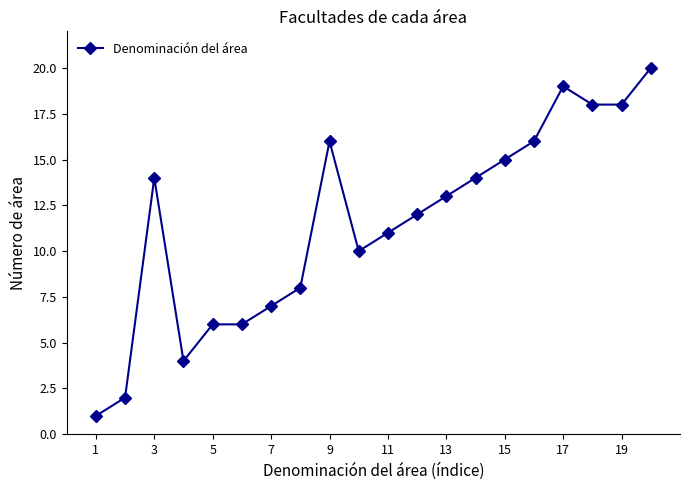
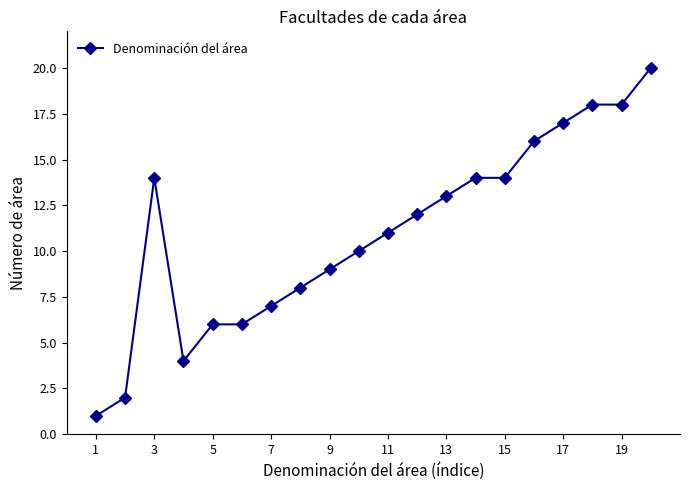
  {
    "1": 1,
    "3": 14,
    "5": 6,
    "7": 7,
-   "9": 16,
+   "9": 9,
    "11": 11,
    "13": 13,
-   "15": 15,
-   "17": 19,
+   "15": 14,
+   "17": 17,
    "19": 18
  }
